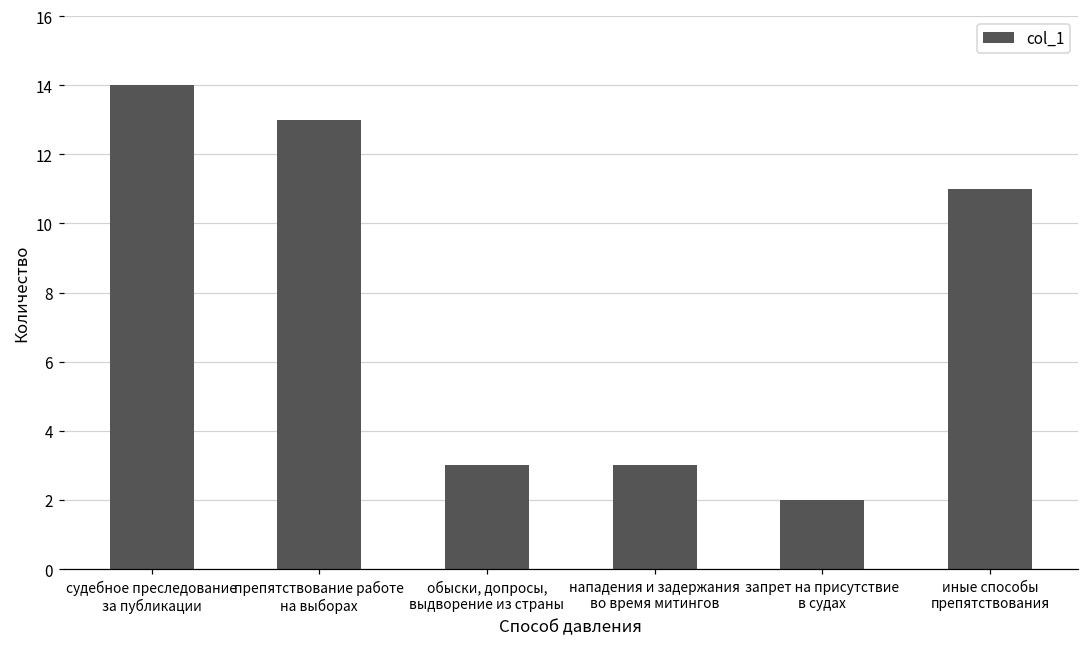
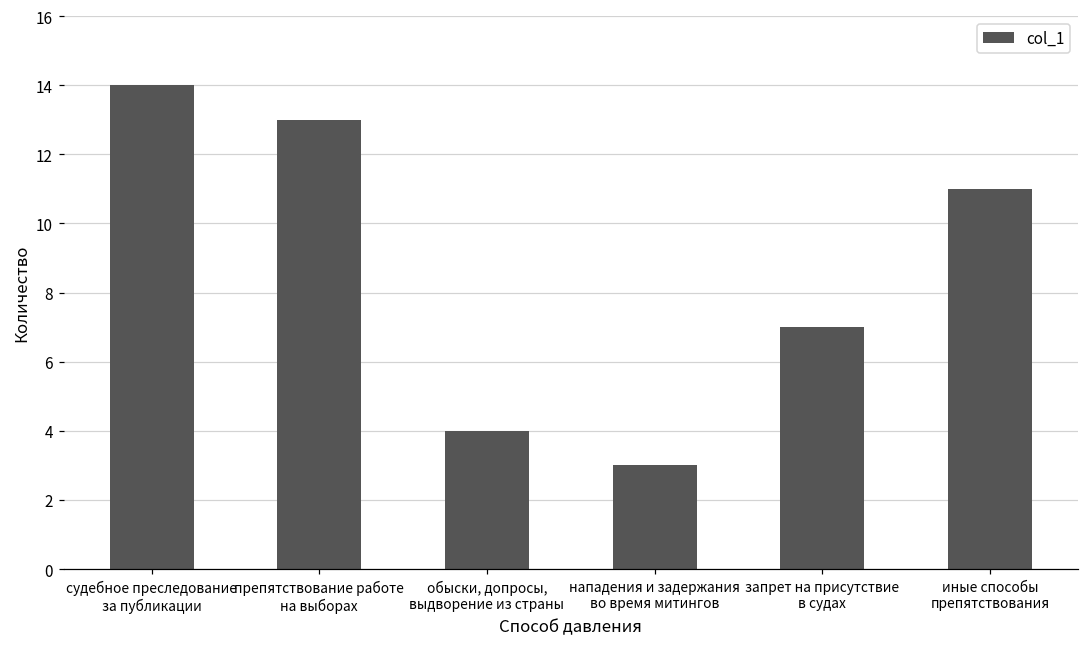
  {
    "судебное преследование за публикации": 14,
    "препятствование работе на выборах": 13,
-   "обыски, допросы, выдворение из страны": 3,
+   "обыски, допросы, выдворение из страны": 4,
    "нападения и задержания во время митингов": 3,
-   "запрет на присутствие в судах": 2,
+   "запрет на присутствие в судах": 7,
    "иные способы препятствования": 11
  }
